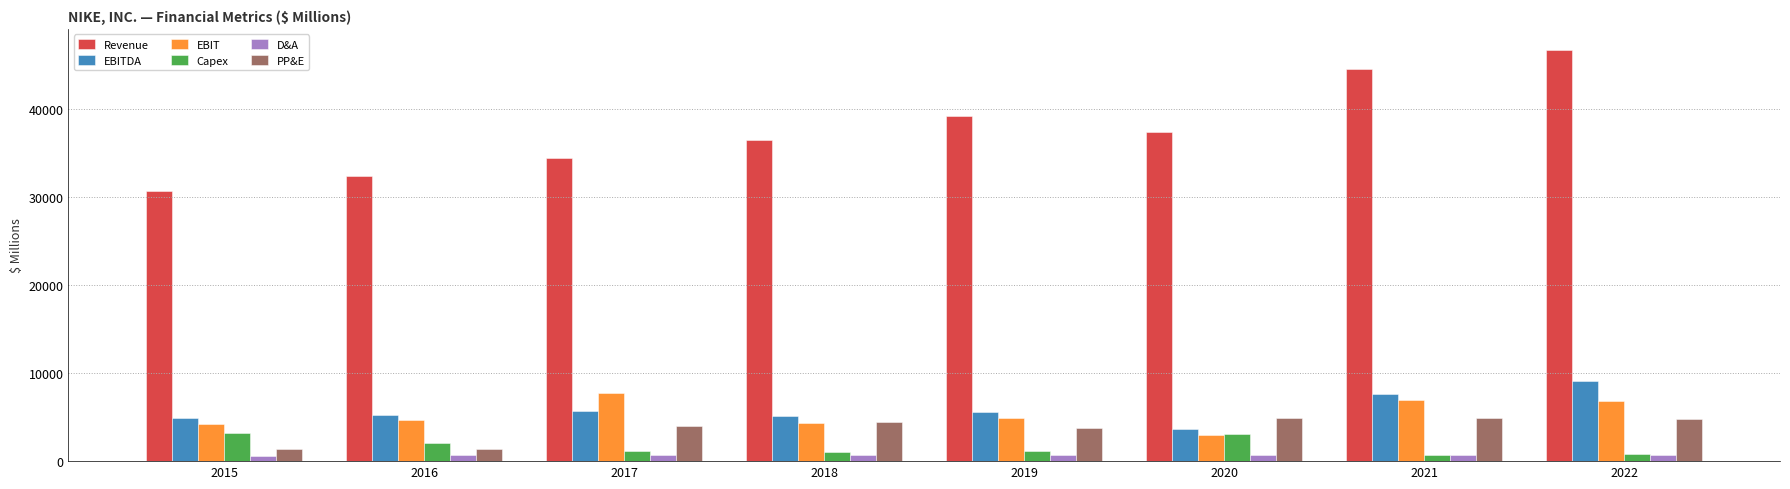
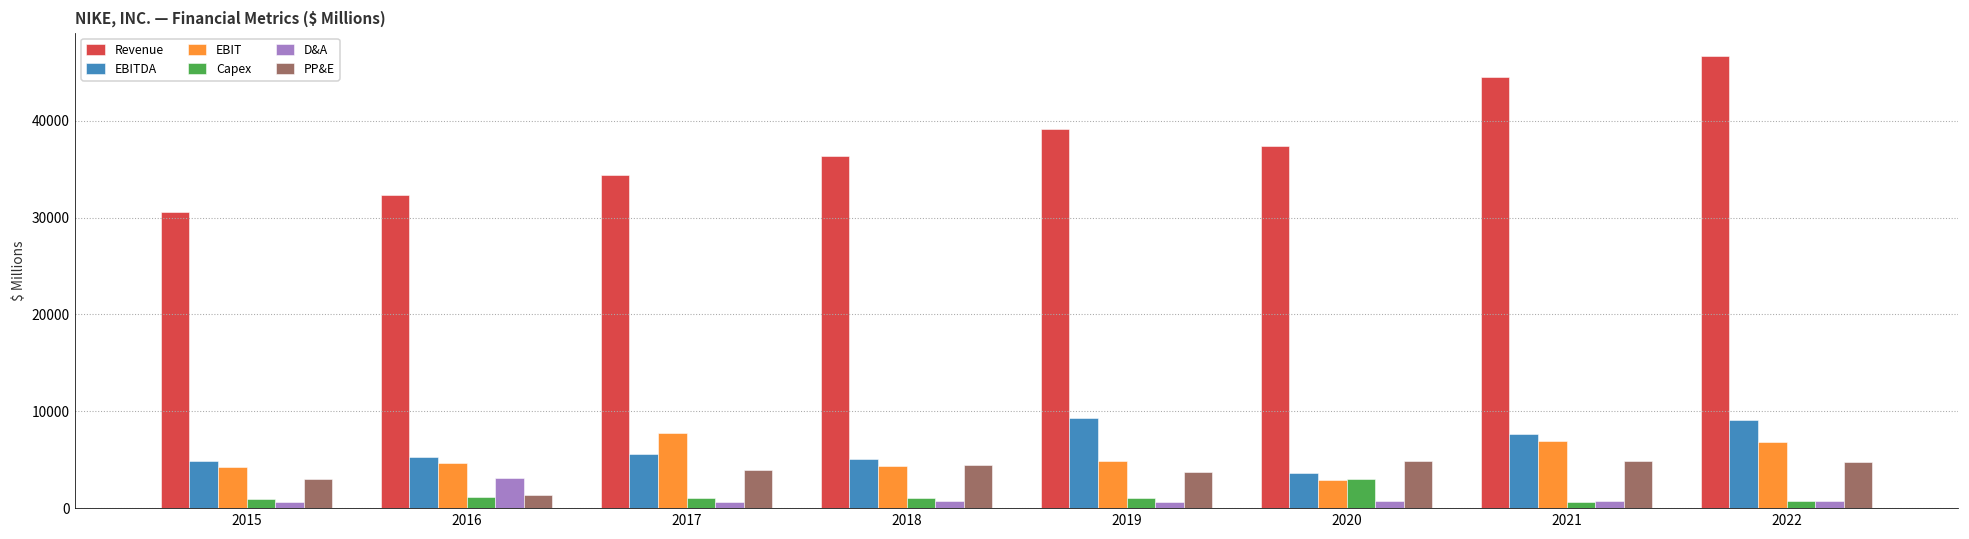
  {
    "Revenue": {
      "2015": 31000,
      "2016": 32000,
      "2017": 34000,
      "2018": 36000,
      "2019": 39000,
      "2020": 37000,
      "2021": 45000,
      "2022": 47000
    },
    "EBITDA": {
      "2015": 5000,
      "2016": 5000,
      "2017": 6000,
      "2018": 5000,
-     "2019": 6000,
+     "2019": 9000,
      "2020": 4000,
      "2021": 8000,
      "2022": 9000
    },
    "EBIT": {
      "2015": 4000,
      "2016": 5000,
      "2017": 8000,
      "2018": 4000,
      "2019": 5000,
      "2020": 3000,
      "2021": 7000,
      "2022": 7000
    },
    "Capex": {
-     "2015": 3000,
-     "2016": 2000,
+     "2015": 1000,
+     "2016": 1000,
      "2017": 1000,
      "2018": 1000,
      "2019": 1000,
      "2020": 3000,
      "2021": 1000,
      "2022": 1000
    },
    "D&A": {
      "2015": 1000,
-     "2016": 1000,
+     "2016": 3000,
      "2017": 1000,
      "2018": 1000,
      "2019": 1000,
      "2020": 1000,
      "2021": 1000,
      "2022": 1000
    },
    "PP&E": {
-     "2015": 1000,
+     "2015": 3000,
      "2016": 1000,
      "2017": 4000,
      "2018": 4000,
      "2019": 4000,
      "2020": 5000,
      "2021": 5000,
      "2022": 5000
    }
  }
